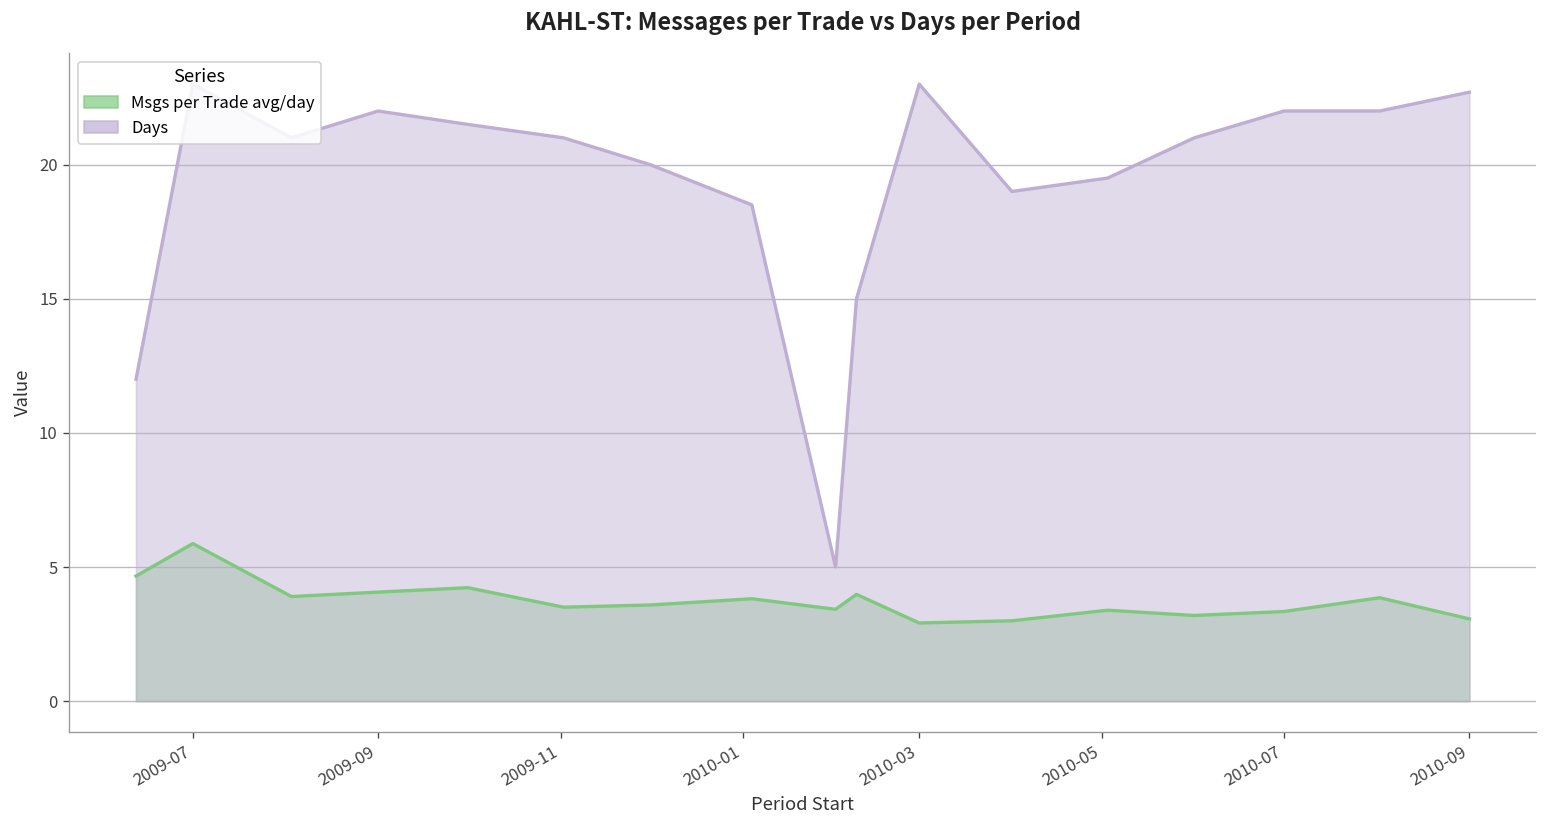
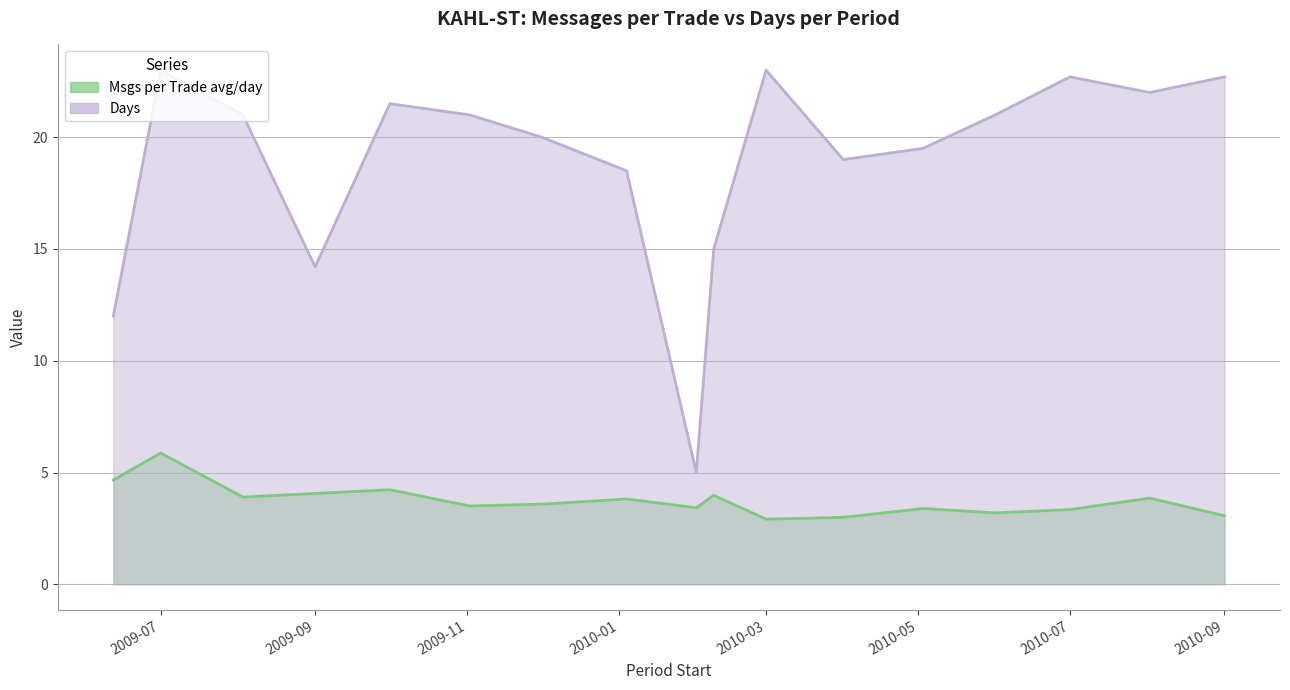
  {
    "Days": {
-     "2009-09": 22.0,
+     "2009-09": 14.2,
      "2010-03": 23.0,
-     "2010-07": 22.0,
+     "2010-07": 22.7,
      "2010-09": 22.7
    }
  }
